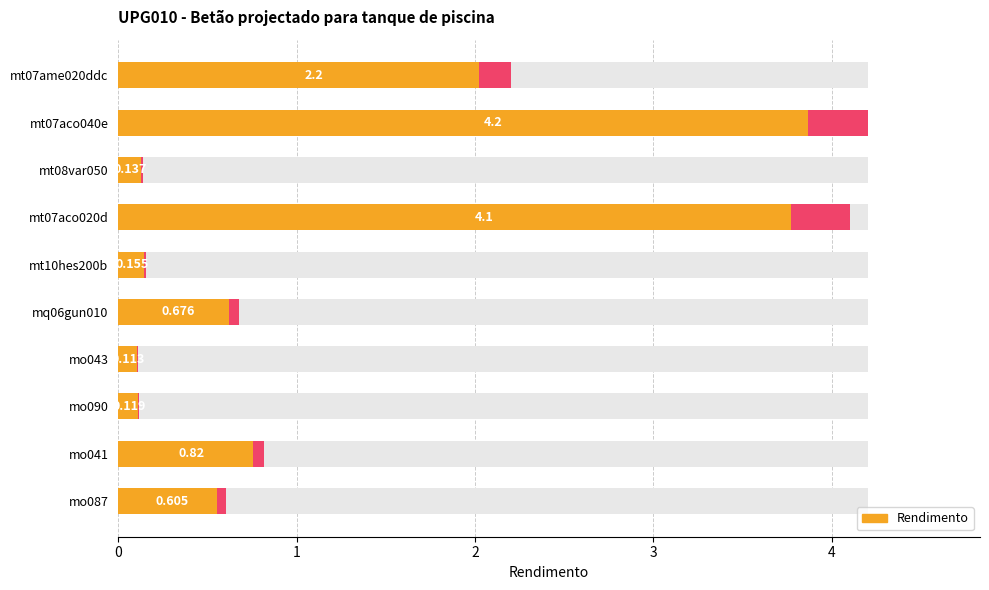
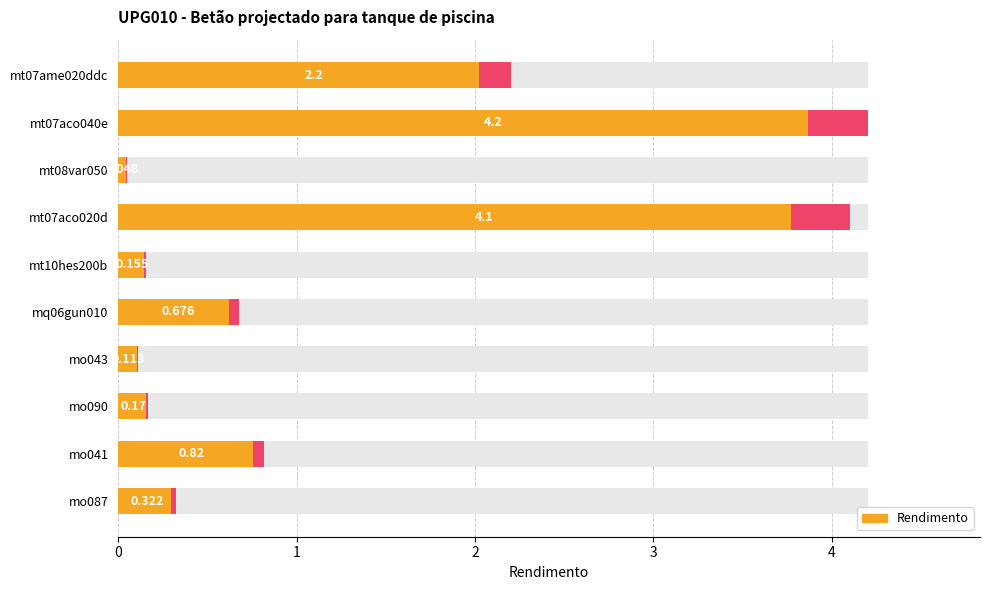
  {
    "Rendimento": {
      "mt07aco040e": 4.2,
-     "mt08var050": 0.14,
-     "mo090": 0.119,
-     "mo087": 0.605
+     "mt08var050": 0.05,
+     "mo090": 0.17,
+     "mo087": 0.322
    }
  }
